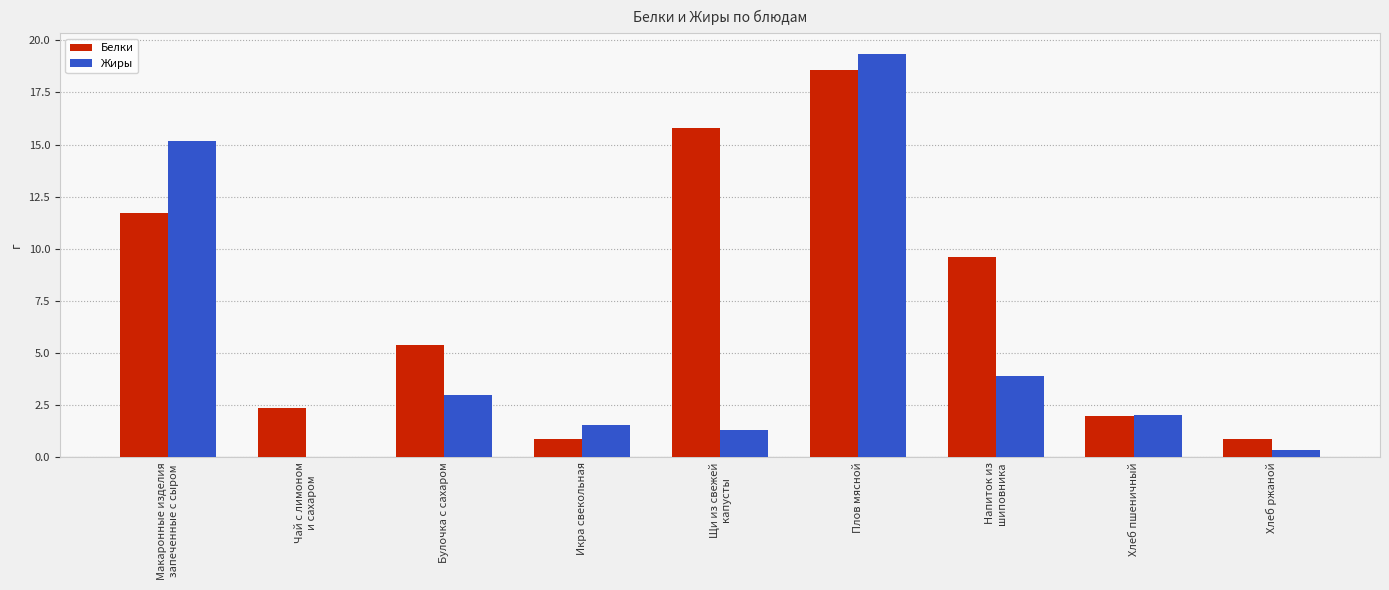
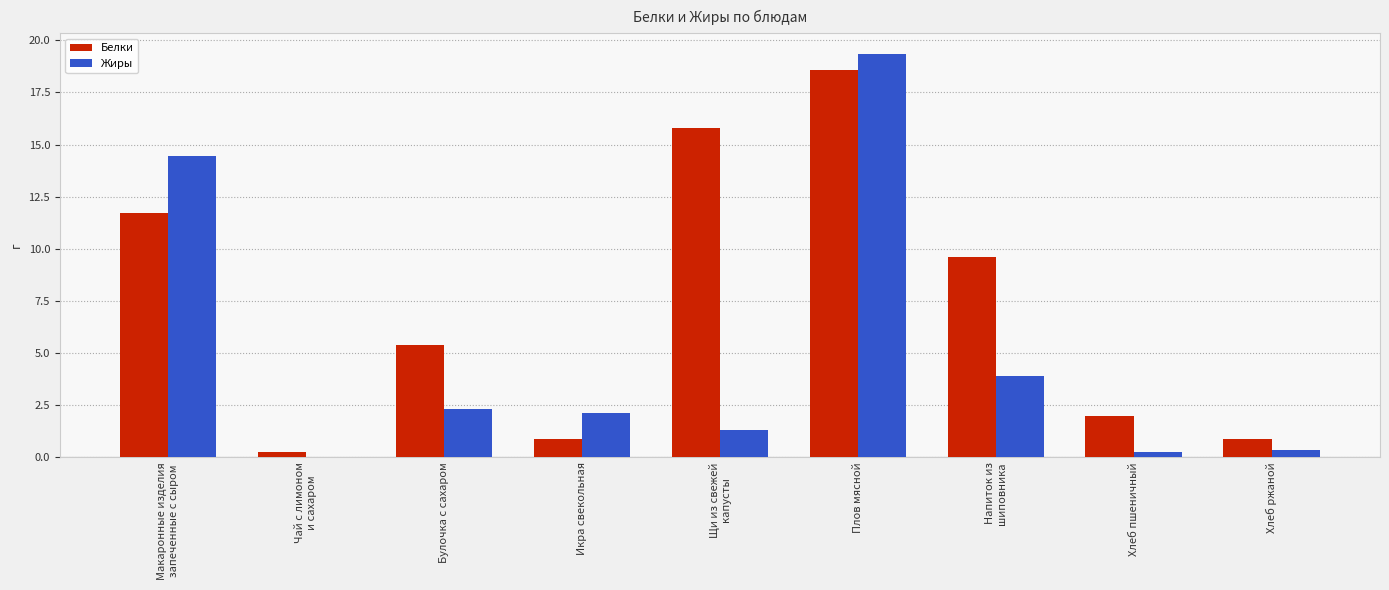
  {
    "Белки": {
      "Макаронные изделия запеченные с сыром": 11.7,
-     "Чай с лимоном и сахаром": 2.4,
+     "Чай с лимоном и сахаром": 0.2,
      "Булочка с сахаром": 5.4,
      "Икра свекольная": 0.9,
      "Щи из свежей капусты": 15.8,
      "Плов мясной": 18.6,
      "Напиток из шиповника": 9.6,
      "Хлеб пшеничный": 2.0,
      "Хлеб ржаной": 0.9
    },
    "Жиры": {
-     "Макаронные изделия запеченные с сыром": 15.2,
+     "Макаронные изделия запеченные с сыром": 14.5,
      "Чай с лимоном и сахаром": 0.0,
-     "Булочка с сахаром": 3.0,
-     "Икра свекольная": 1.6,
+     "Булочка с сахаром": 2.3,
+     "Икра свекольная": 2.1,
      "Щи из свежей капусты": 1.3,
      "Плов мясной": 19.4,
      "Напиток из шиповника": 3.9,
-     "Хлеб пшеничный": 2.0,
+     "Хлеб пшеничный": 0.3,
      "Хлеб ржаной": 0.4
    }
  }
